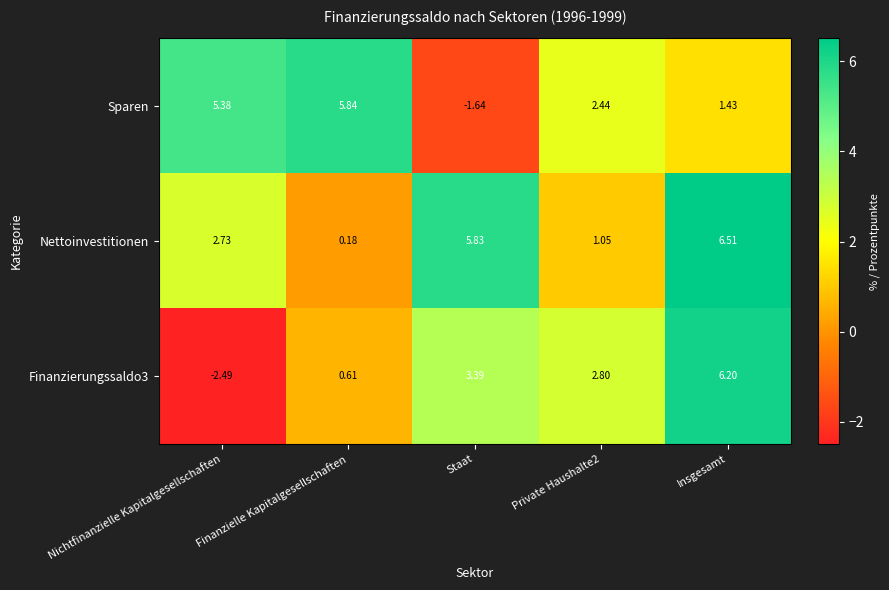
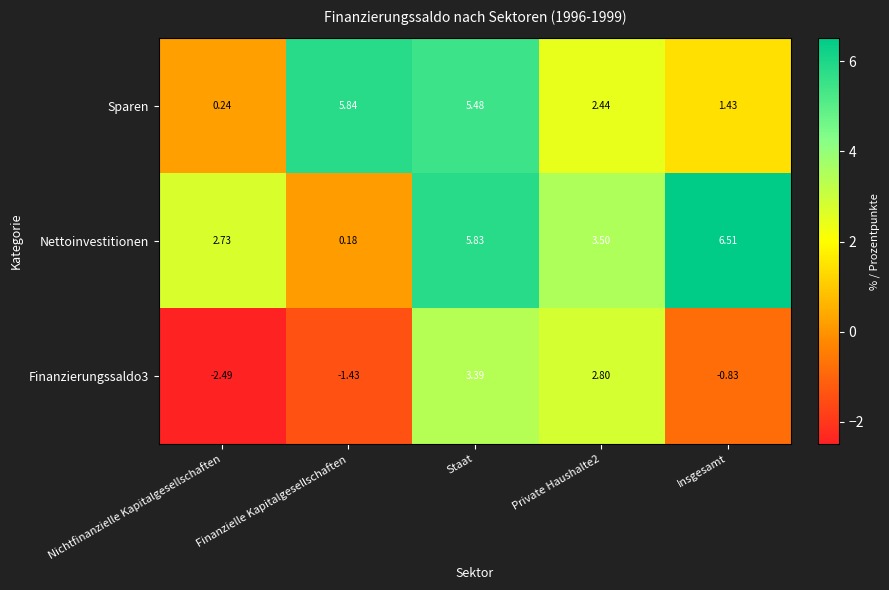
  {
    "Sparen": {
-     "Nichtfinanzielle Kapitalgesellschaften": 5.38,
+     "Nichtfinanzielle Kapitalgesellschaften": 0.24,
      "Finanzielle Kapitalgesellschaften": 5.84,
-     "Staat": -1.64,
+     "Staat": 5.48,
      "Private Haushalte2": 2.44,
      "Insgesamt": 1.43
    },
    "Nettoinvestitionen": {
      "Nichtfinanzielle Kapitalgesellschaften": 2.73,
      "Finanzielle Kapitalgesellschaften": 0.18,
      "Staat": 5.83,
-     "Private Haushalte2": 1.05,
+     "Private Haushalte2": 3.50,
      "Insgesamt": 6.51
    },
    "Finanzierungssaldo3": {
      "Nichtfinanzielle Kapitalgesellschaften": -2.49,
-     "Finanzielle Kapitalgesellschaften": 0.61,
+     "Finanzielle Kapitalgesellschaften": -1.43,
      "Staat": 3.39,
      "Private Haushalte2": 2.80,
-     "Insgesamt": 6.20
+     "Insgesamt": -0.83
    }
  }
